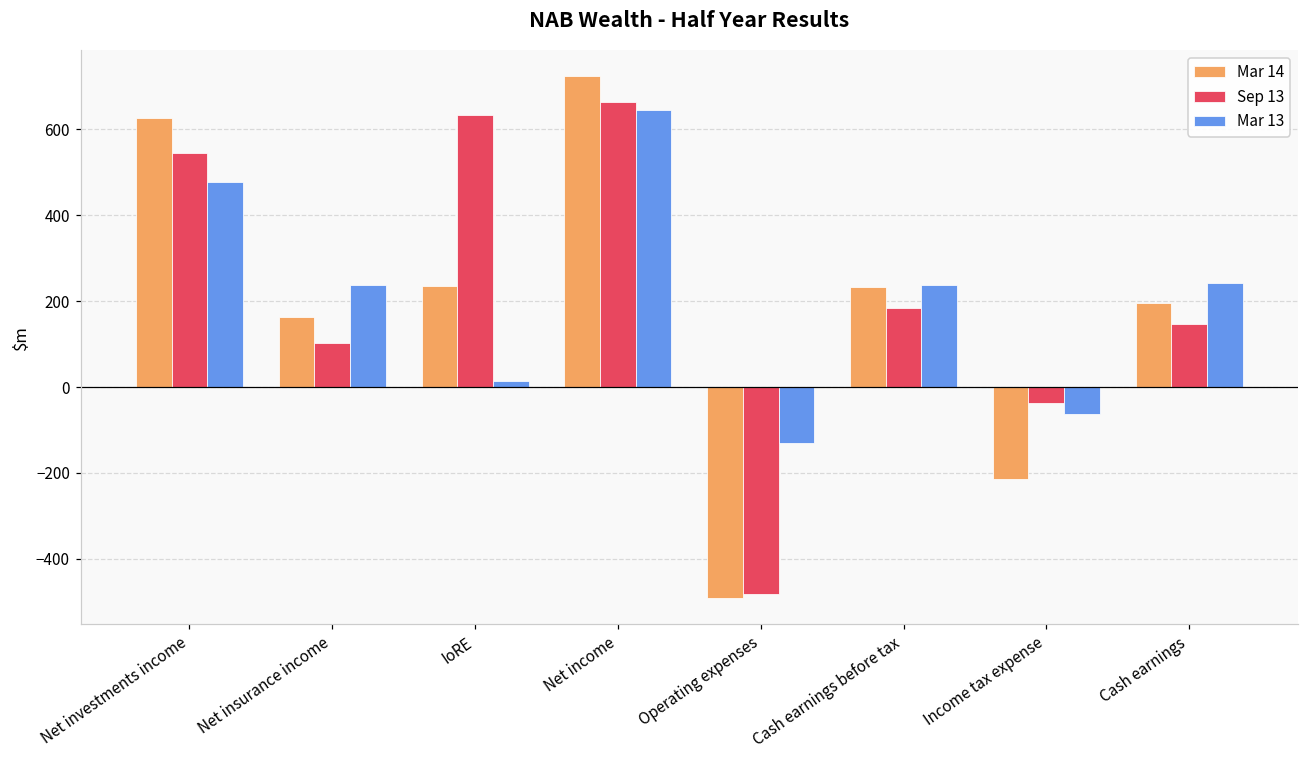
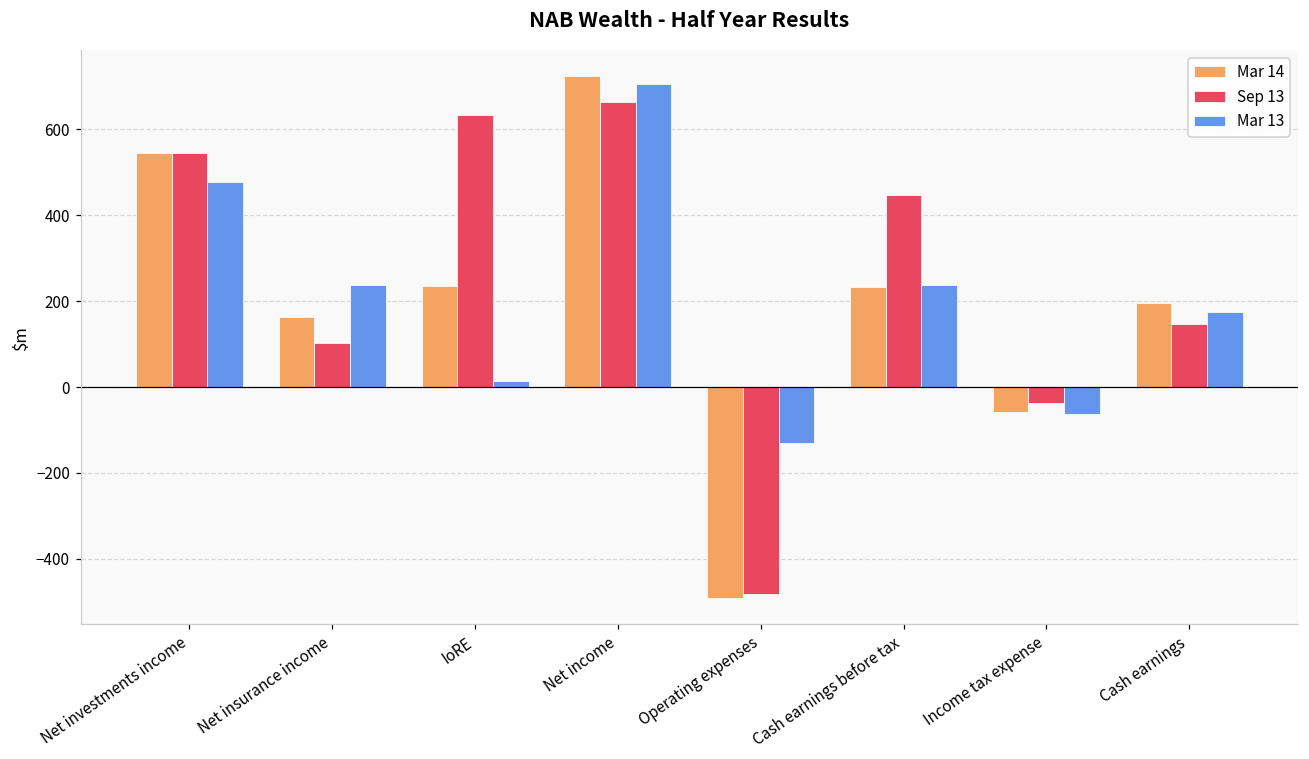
  {
    "Mar 14": {
-     "Net investments income": 630,
+     "Net investments income": 550,
      "Net insurance income": 160,
      "IoRE": 240,
      "Net income": 720,
      "Operating expenses": -490,
      "Cash earnings before tax": 230,
-     "Income tax expense": -210,
+     "Income tax expense": -60,
      "Cash earnings": 200
    },
    "Sep 13": {
      "Net investments income": 550,
      "Net insurance income": 100,
      "IoRE": 630,
      "Net income": 660,
      "Operating expenses": -480,
-     "Cash earnings before tax": 180,
+     "Cash earnings before tax": 450,
      "Income tax expense": -40,
      "Cash earnings": 150
    },
    "Mar 13": {
      "Net investments income": 480,
      "Net insurance income": 240,
      "IoRE": 20,
-     "Net income": 640,
+     "Net income": 710,
      "Operating expenses": -130,
      "Cash earnings before tax": 240,
      "Income tax expense": -60,
-     "Cash earnings": 240
+     "Cash earnings": 180
    }
  }
